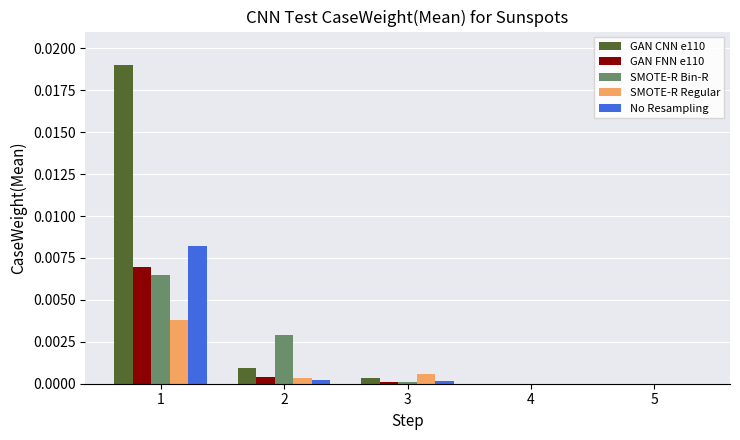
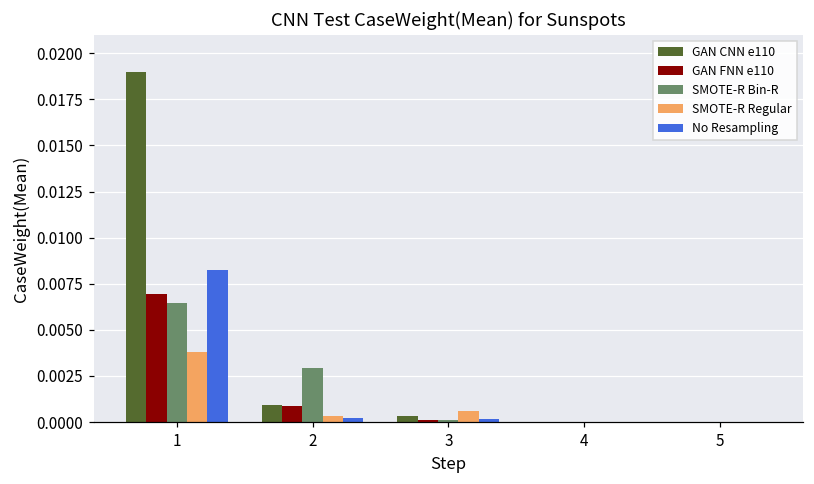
  {
    "GAN CNN e110": {
      "1": 0.0190,
      "2": 0.0009,
      "3": 0.0003
    },
    "GAN FNN e110": {
      "1": 0.0070,
-     "2": 0.0004
+     "2": 0.0009
    },
    "SMOTE-R Bin-R": {
      "1": 0.0065,
      "2": 0.0029
    },
    "SMOTE-R Regular": {
      "1": 0.0038,
      "2": 0.0003,
      "3": 0.0006
    },
    "No Resampling": {
      "1": 0.0082,
      "2": 0.0002
    }
  }
